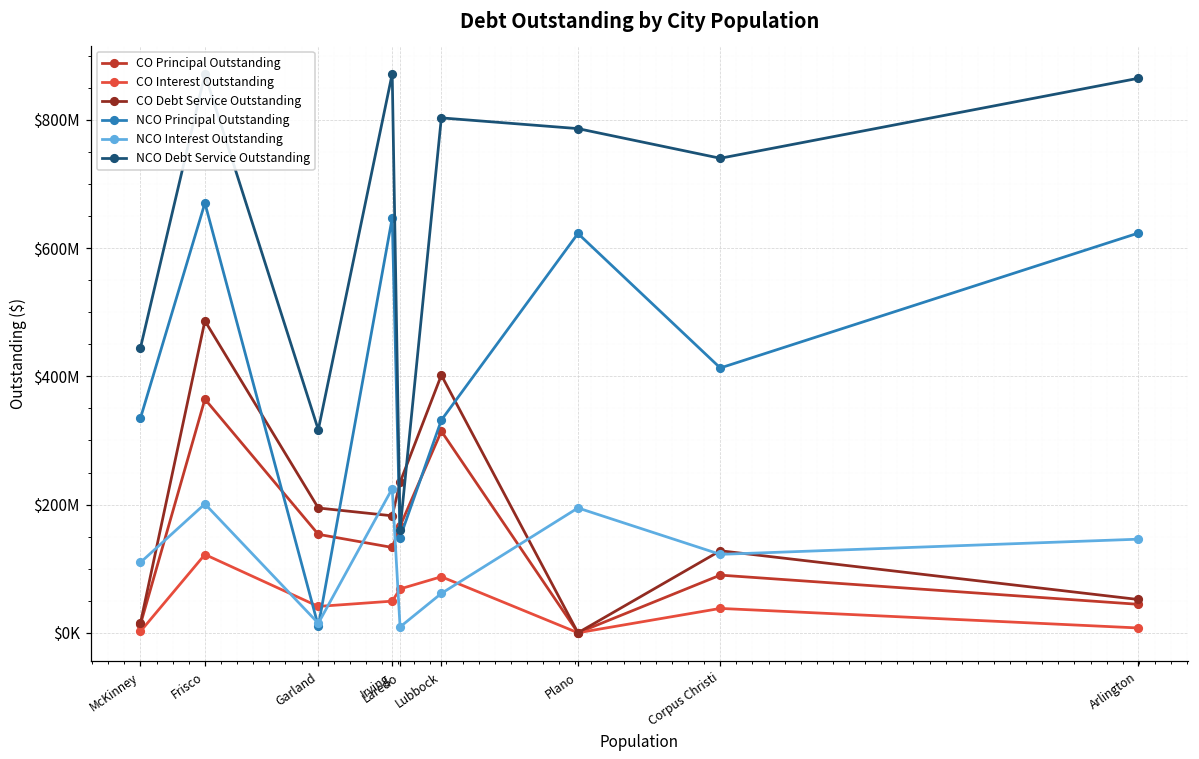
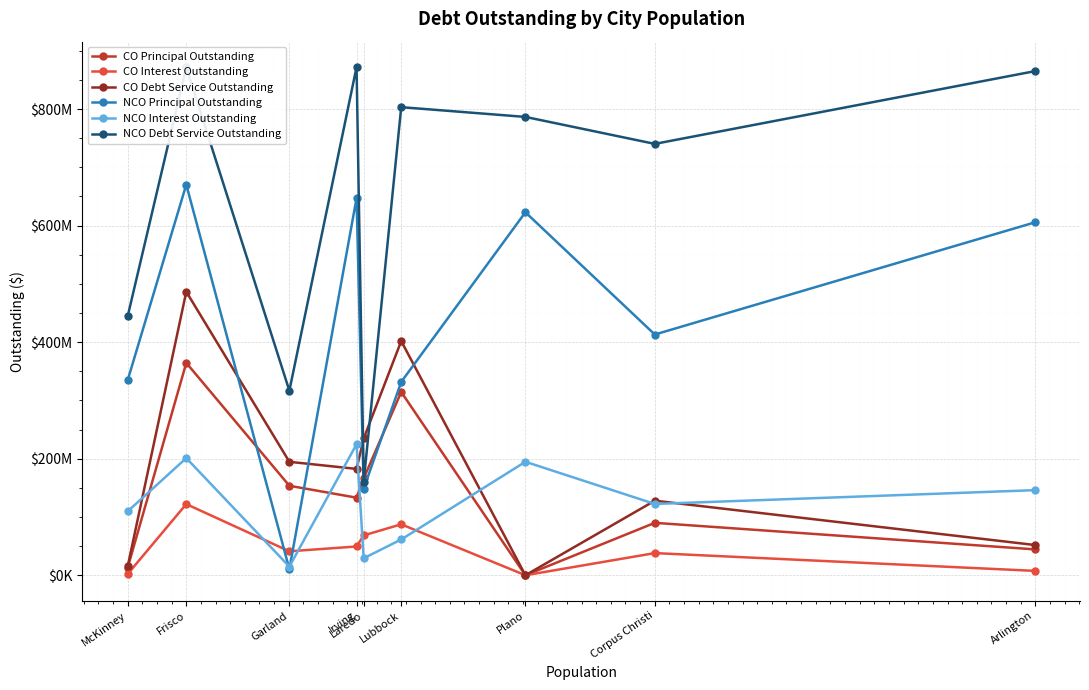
  {
    "NCO Principal Outstanding": {
      "McKinney": "$330000000",
      "Frisco": "$670000000",
      "Garland": "$10000000",
      "Irving": "$650000000",
      "Laredo": "$150000000",
      "Lubbock": "$330000000",
      "Plano": "$620000000",
      "Corpus Christi": "$410000000",
-     "Arlington": "$620000000"
+     "Arlington": "$610000000"
    },
    "NCO Interest Outstanding": {
      "McKinney": "$110000000",
      "Frisco": "$200000000",
      "Garland": "$10000000",
      "Irving": "$220000000",
-     "Laredo": "$10000000",
+     "Laredo": "$30000000",
      "Lubbock": "$60000000",
      "Plano": "$190000000",
      "Corpus Christi": "$120000000",
      "Arlington": "$150000000"
    },
    "NCO Debt Service Outstanding": {
      "McKinney": "$440000000",
      "Garland": "$320000000",
      "Irving": "$870000000",
      "Laredo": "$160000000",
      "Lubbock": "$800000000",
      "Plano": "$790000000",
      "Corpus Christi": "$740000000",
      "Arlington": "$860000000"
    }
  }
